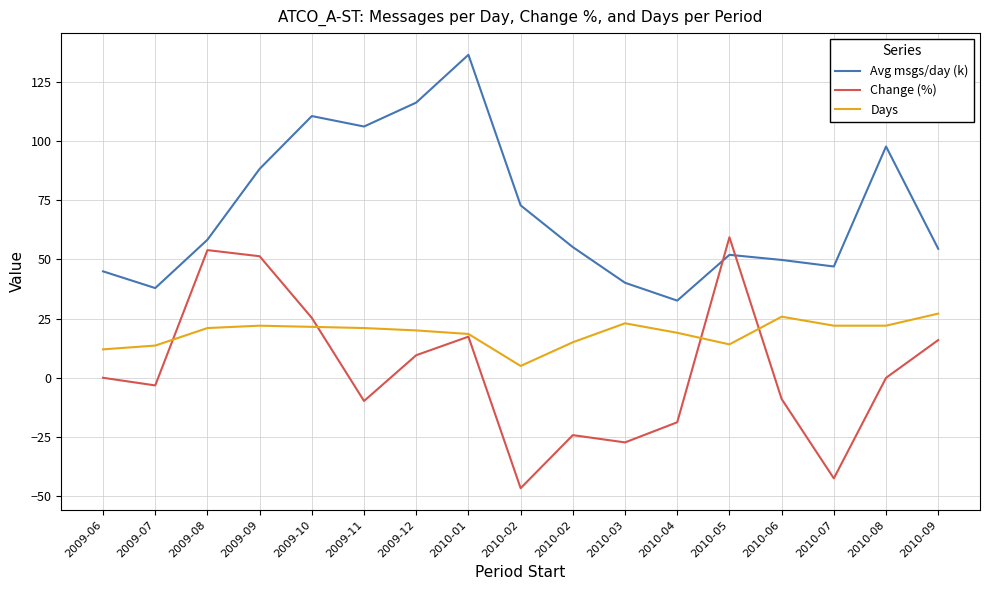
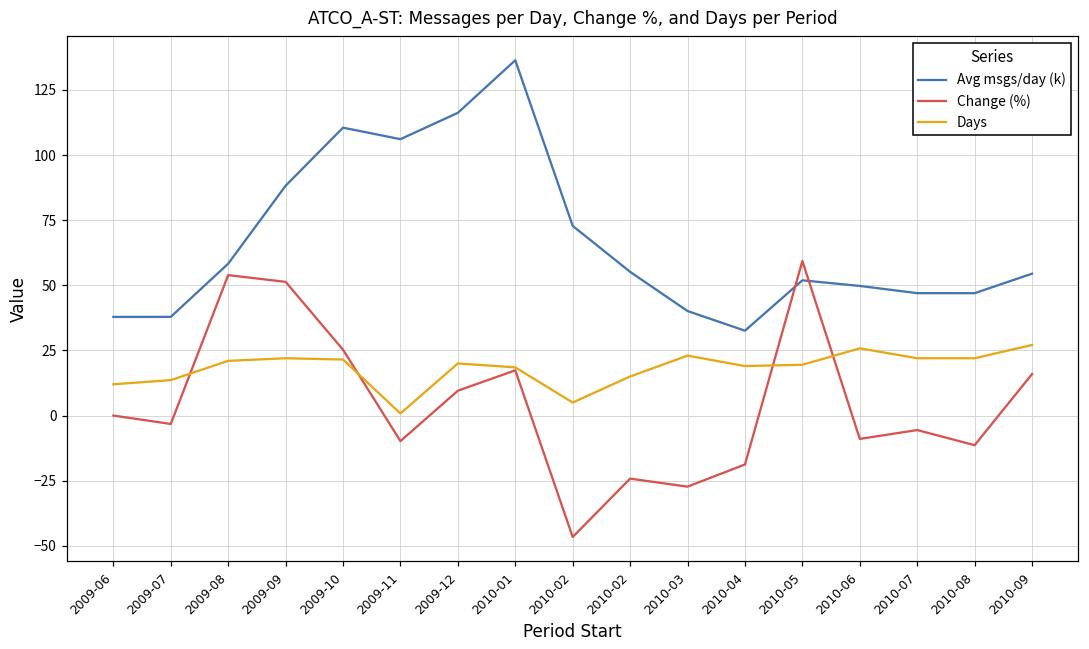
  {
    "Avg msgs/day (k)": {
-     "2009-06": 45,
+     "2009-06": 38,
      "2009-07": 38,
      "2009-08": 58,
      "2009-09": 88,
      "2009-10": 111,
      "2009-11": 106,
      "2009-12": 116,
      "2010-01": 136,
      "2010-03": 40,
      "2010-04": 33,
      "2010-05": 52,
      "2010-06": 50,
      "2010-07": 47,
-     "2010-08": 98,
+     "2010-08": 47,
      "2010-09": 54
    },
    "Change (%)": {
      "2009-06": 0,
      "2009-07": -3,
      "2009-08": 54,
      "2009-09": 51,
      "2009-10": 25,
      "2009-11": -10,
      "2009-12": 10,
      "2010-01": 17,
      "2010-03": -27,
      "2010-04": -19,
      "2010-05": 59,
      "2010-06": -9,
-     "2010-07": -42,
-     "2010-08": 0,
+     "2010-07": -6,
+     "2010-08": -11,
      "2010-09": 16
    },
    "Days": {
      "2009-06": 12,
      "2009-07": 14,
      "2009-08": 21,
      "2009-09": 22,
      "2009-10": 22,
-     "2009-11": 21,
+     "2009-11": 1,
      "2009-12": 20,
      "2010-01": 19,
      "2010-03": 23,
      "2010-04": 19,
-     "2010-05": 14,
+     "2010-05": 20,
      "2010-06": 26,
      "2010-07": 22,
      "2010-08": 22,
      "2010-09": 27
    }
  }
